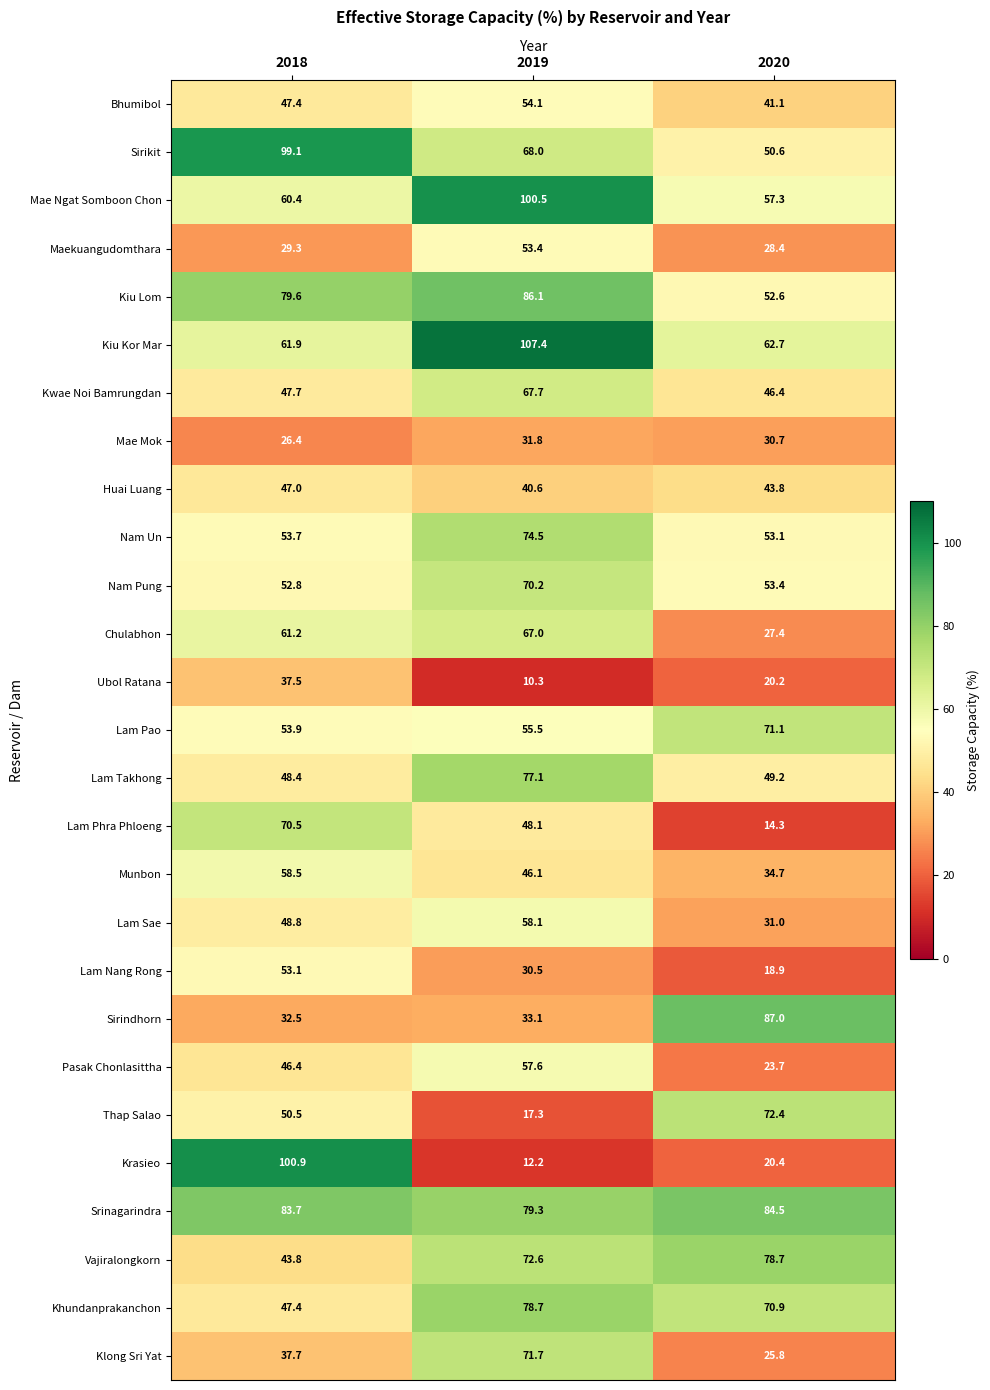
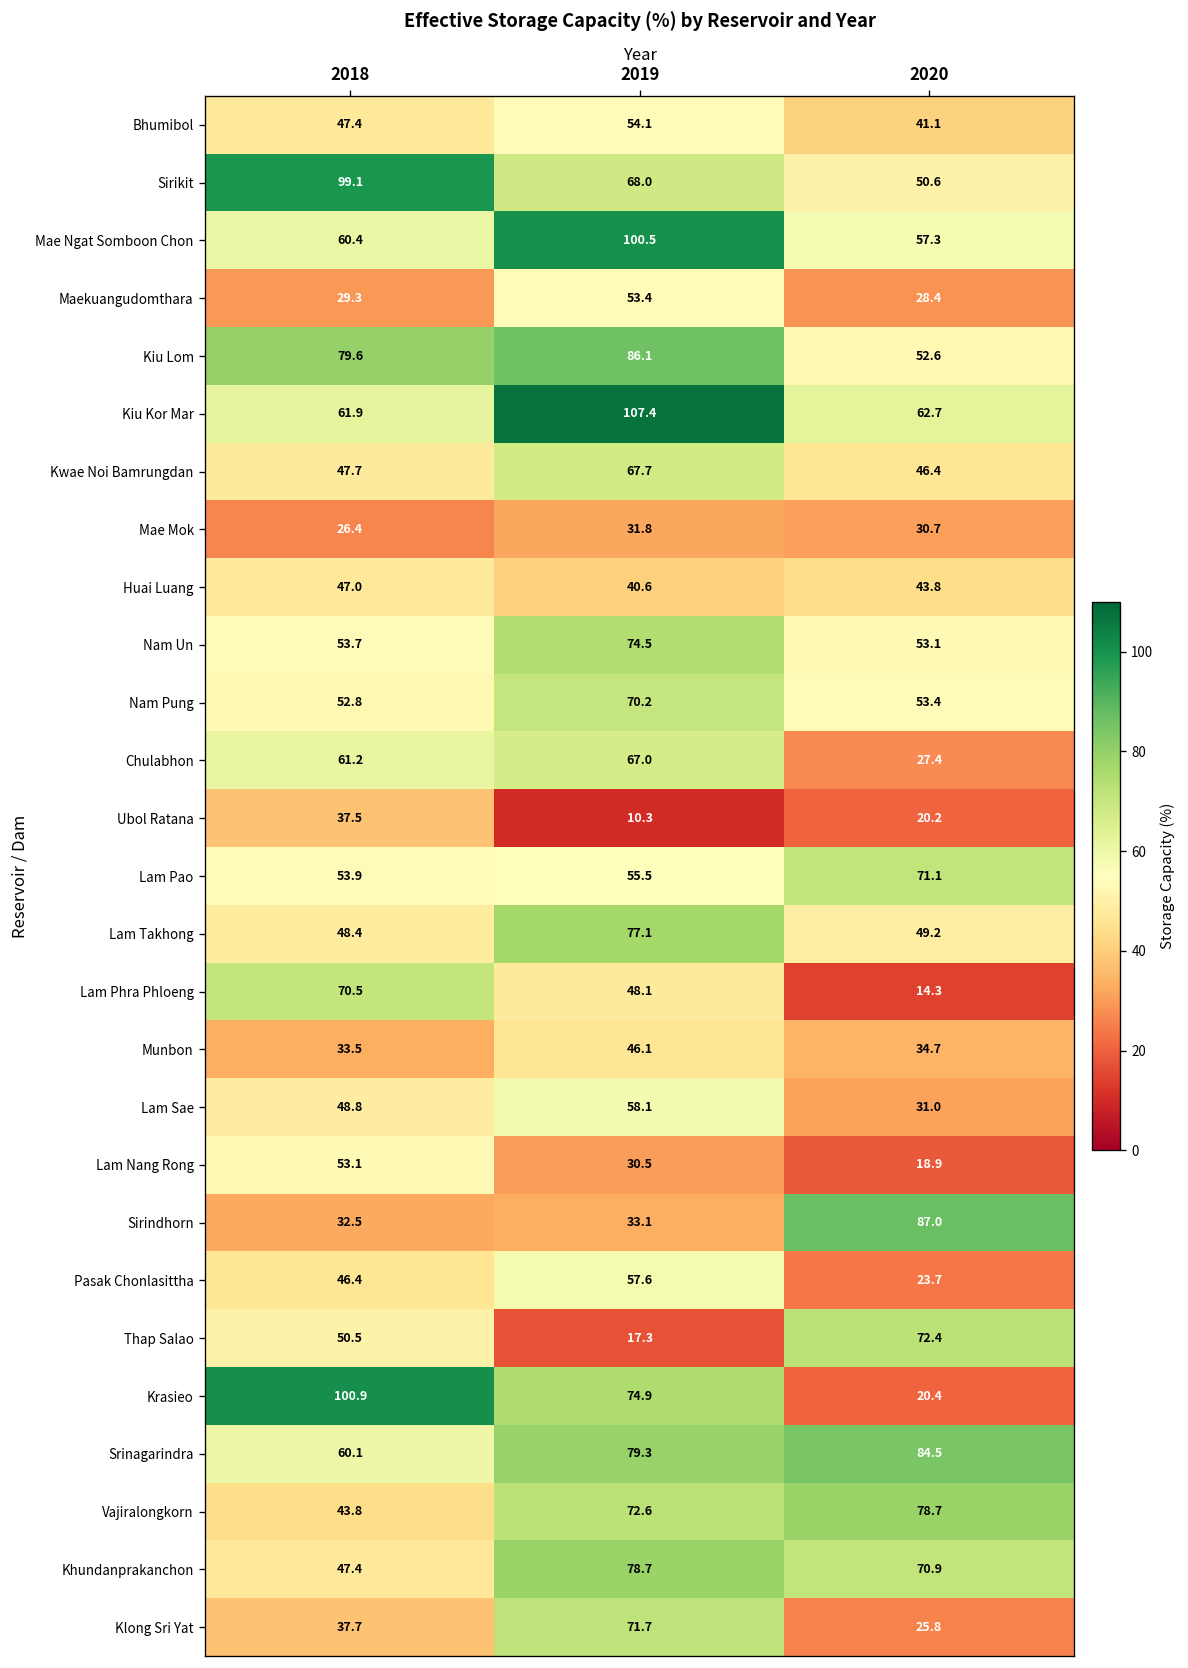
  {
    "Bhumibol": {
      "2018": 47.4,
      "2019": 54.1,
      "2020": 41.1
    },
    "Sirikit": {
      "2018": 99.1,
      "2019": 68.0,
      "2020": 50.6
    },
    "Mae Ngat Somboon Chon": {
      "2018": 60.4,
      "2019": 100.5,
      "2020": 57.3
    },
    "Maekuangudomthara": {
      "2018": 29.3,
      "2019": 53.4,
      "2020": 28.4
    },
    "Kiu Lom": {
      "2018": 79.6,
      "2019": 86.1,
      "2020": 52.6
    },
    "Kiu Kor Mar": {
      "2018": 61.9,
      "2019": 107.4,
      "2020": 62.7
    },
    "Kwae Noi Bamrungdan": {
      "2018": 47.7,
      "2019": 67.7,
      "2020": 46.4
    },
    "Mae Mok": {
      "2018": 26.4,
      "2019": 31.8,
      "2020": 30.7
    },
    "Huai Luang": {
      "2018": 47.0,
      "2019": 40.6,
      "2020": 43.8
    },
    "Nam Un": {
      "2018": 53.7,
      "2019": 74.5,
      "2020": 53.1
    },
    "Nam Pung": {
      "2018": 52.8,
      "2019": 70.2,
      "2020": 53.4
    },
    "Chulabhon": {
      "2018": 61.2,
      "2019": 67.0,
      "2020": 27.4
    },
    "Ubol Ratana": {
      "2018": 37.5,
      "2019": 10.3,
      "2020": 20.2
    },
    "Lam Pao": {
      "2018": 53.9,
      "2019": 55.5,
      "2020": 71.1
    },
    "Lam Takhong": {
      "2018": 48.4,
      "2019": 77.1,
      "2020": 49.2
    },
    "Lam Phra Phloeng": {
      "2018": 70.5,
      "2019": 48.1,
      "2020": 14.3
    },
    "Munbon": {
-     "2018": 58.5,
+     "2018": 33.5,
      "2019": 46.1,
      "2020": 34.7
    },
    "Lam Sae": {
      "2018": 48.8,
      "2019": 58.1,
      "2020": 31.0
    },
    "Lam Nang Rong": {
      "2018": 53.1,
      "2019": 30.5,
      "2020": 18.9
    },
    "Sirindhorn": {
      "2018": 32.5,
      "2019": 33.1,
      "2020": 87.0
    },
    "Pasak Chonlasittha": {
      "2018": 46.4,
      "2019": 57.6,
      "2020": 23.7
    },
    "Thap Salao": {
      "2018": 50.5,
      "2019": 17.3,
      "2020": 72.4
    },
    "Krasieo": {
      "2018": 100.9,
-     "2019": 12.2,
+     "2019": 74.9,
      "2020": 20.4
    },
    "Srinagarindra": {
-     "2018": 83.7,
+     "2018": 60.1,
      "2019": 79.3,
      "2020": 84.5
    },
    "Vajiralongkorn": {
      "2018": 43.8,
      "2019": 72.6,
      "2020": 78.7
    },
    "Khundanprakanchon": {
      "2018": 47.4,
      "2019": 78.7,
      "2020": 70.9
    },
    "Klong Sri Yat": {
      "2018": 37.7,
      "2019": 71.7,
      "2020": 25.8
    }
  }
